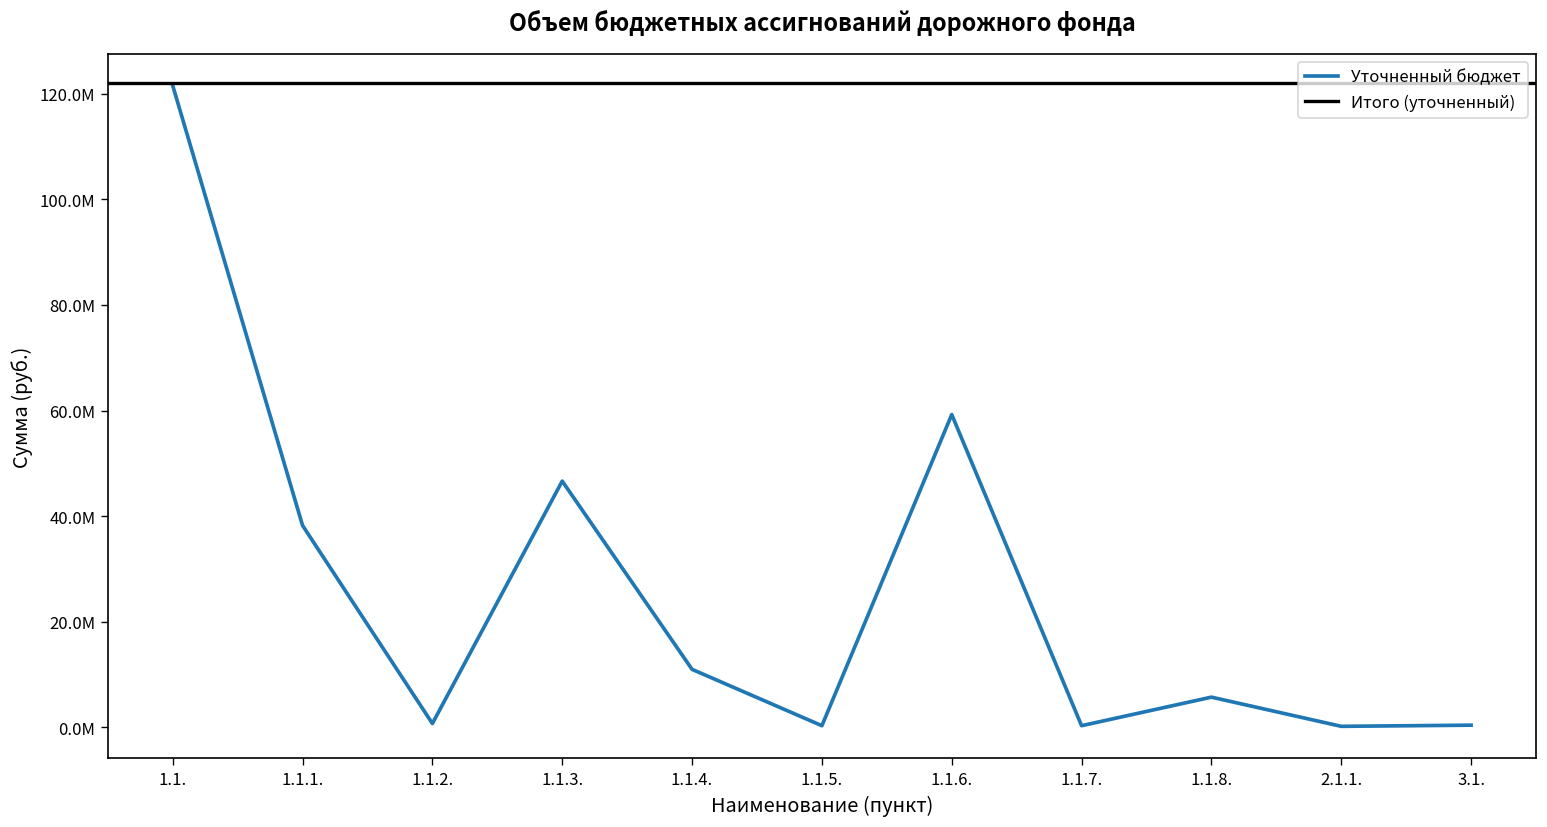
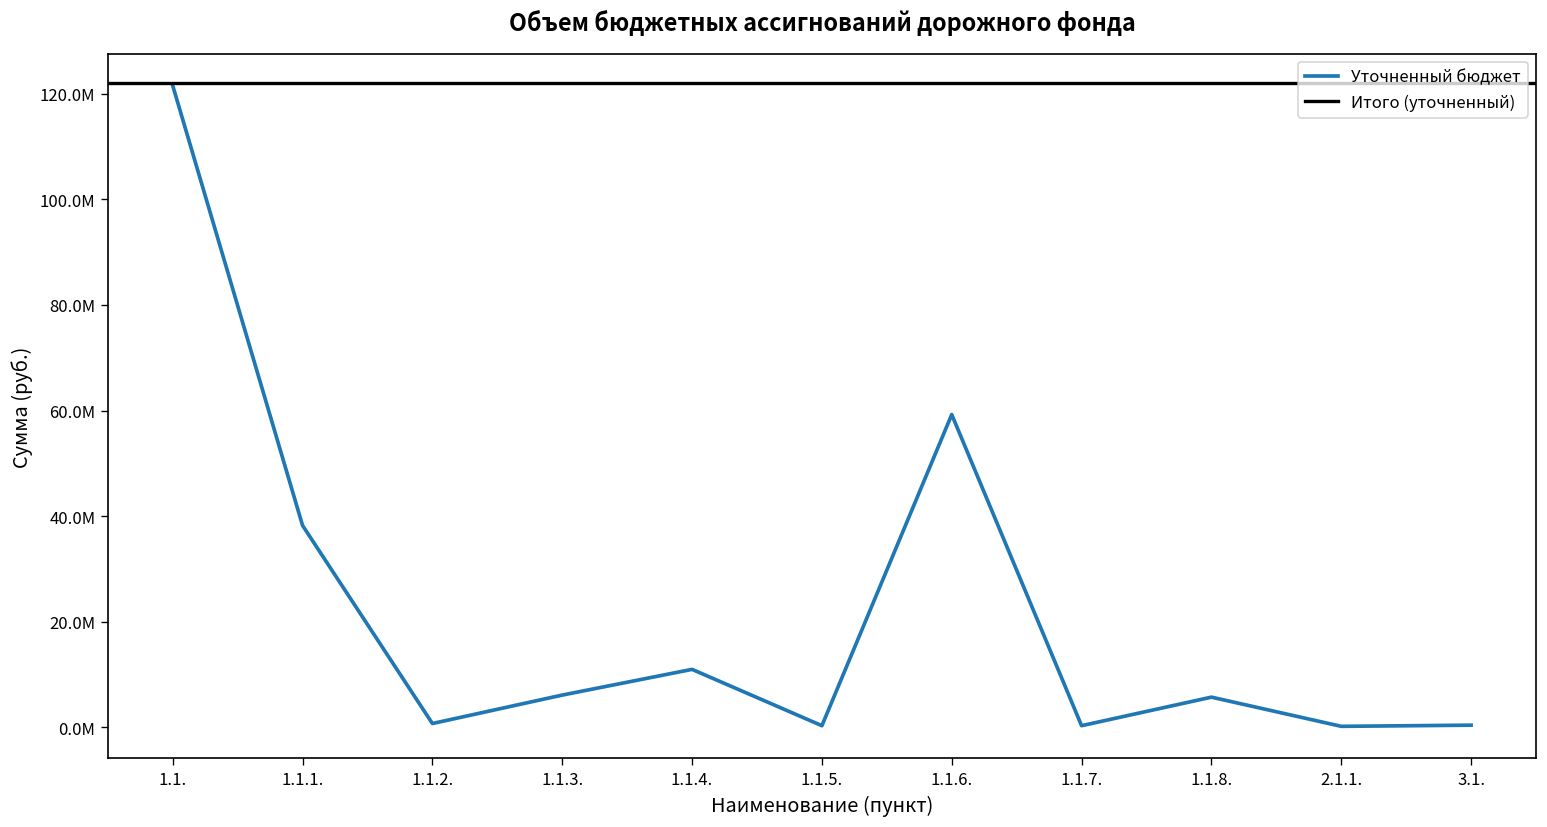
  {
    "1.1.": 122000000,
    "1.1.1.": 38000000,
    "1.1.2.": 1000000,
-   "1.1.3.": 47000000,
+   "1.1.3.": 6000000,
    "1.1.4.": 11000000,
    "1.1.5.": 0,
    "1.1.6.": 59000000,
    "1.1.7.": 0,
    "1.1.8.": 6000000,
    "2.1.1.": 0,
    "3.1.": 0
  }
